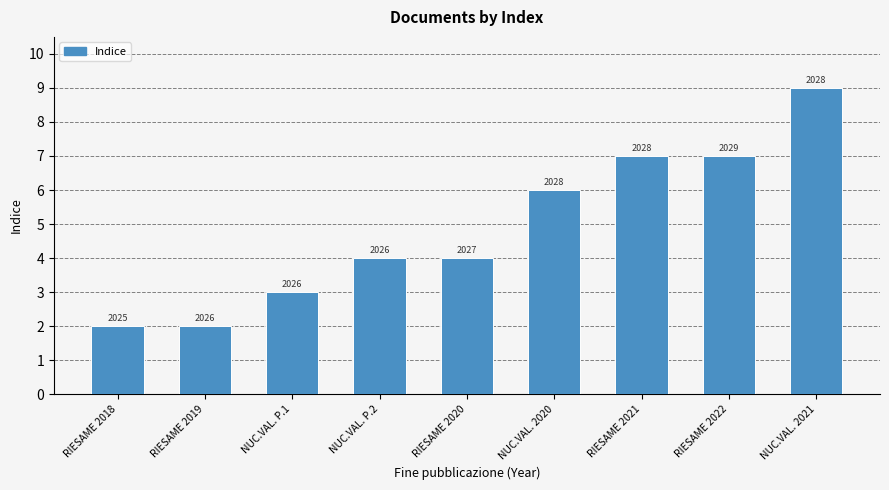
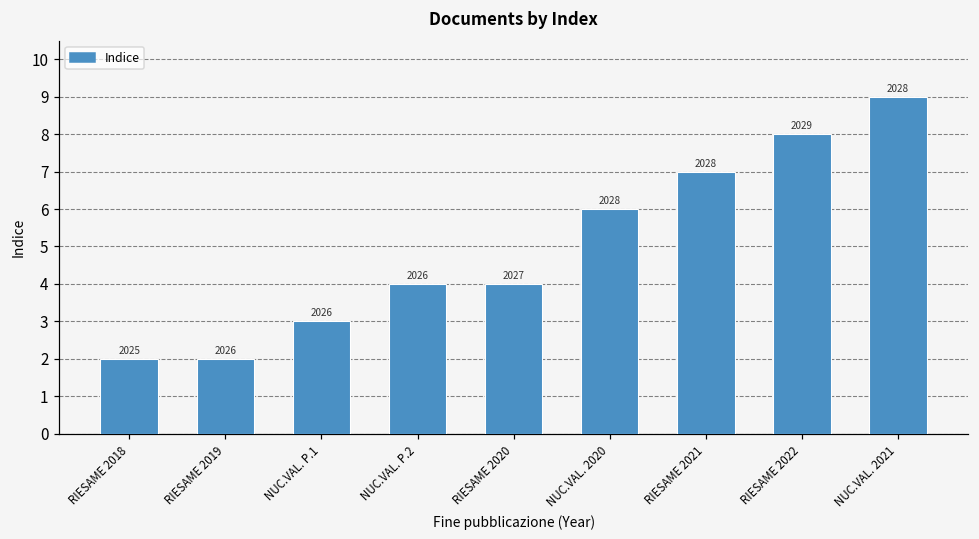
  {
-   "RIESAME 2022": 7
+   "RIESAME 2022": 8
  }
